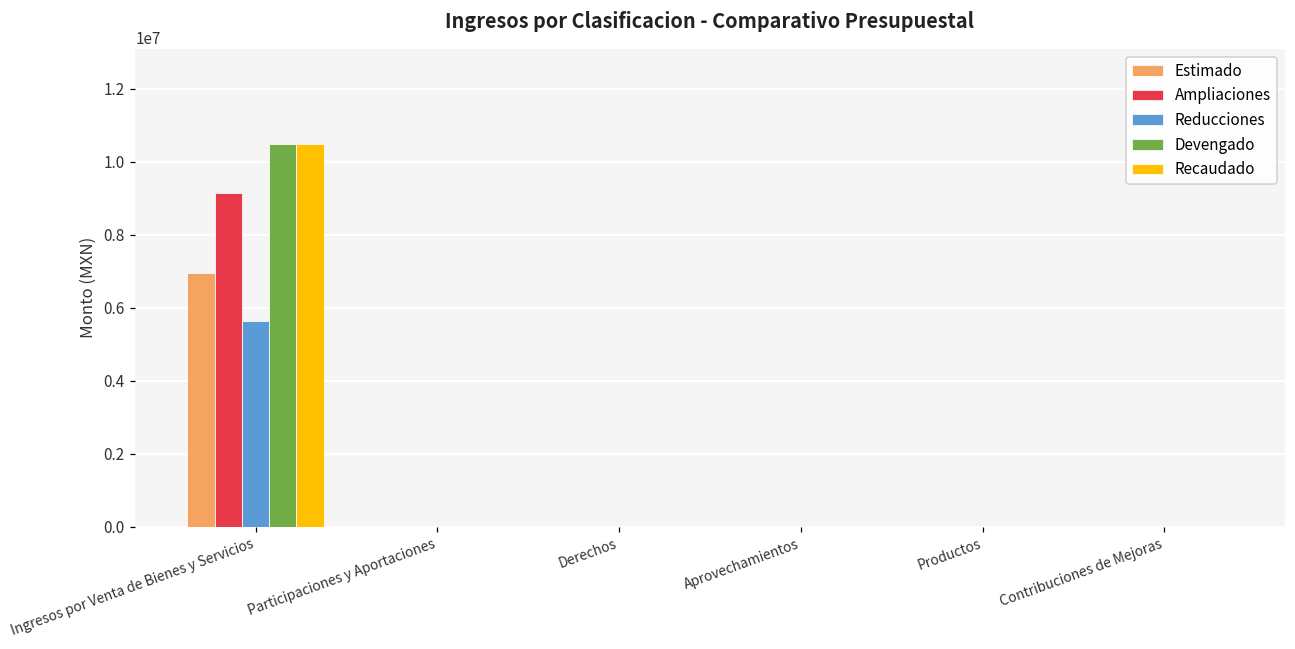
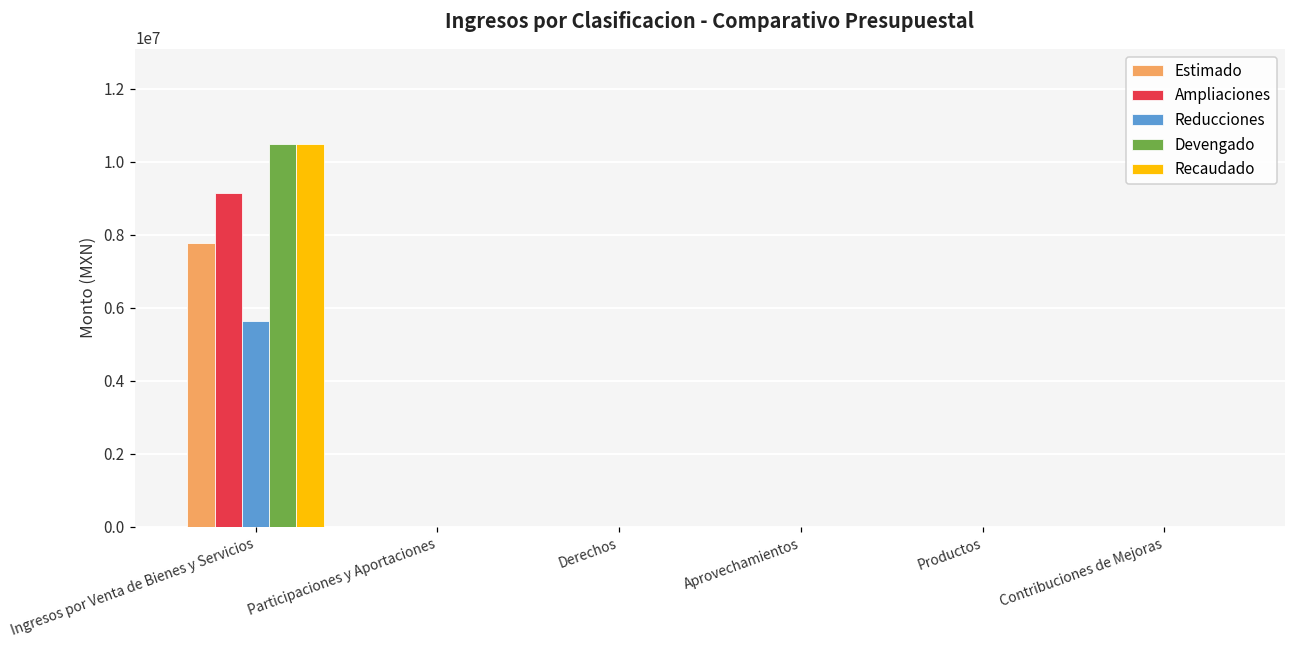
  {
    "Estimado": {
-     "Ingresos por Venta de Bienes y Servicios": 7000000,
+     "Ingresos por Venta de Bienes y Servicios": 7800000,
      "Participaciones y Aportaciones": 0,
      "Derechos": 0,
      "Aprovechamientos": 0,
      "Productos": 0,
      "Contribuciones de Mejoras": 0
    },
    "Ampliaciones": {
      "Ingresos por Venta de Bienes y Servicios": 9200000,
      "Participaciones y Aportaciones": 0,
      "Derechos": 0,
      "Aprovechamientos": 0,
      "Productos": 0,
      "Contribuciones de Mejoras": 0
    },
    "Reducciones": {
      "Ingresos por Venta de Bienes y Servicios": 5600000,
      "Participaciones y Aportaciones": 0,
      "Derechos": 0,
      "Aprovechamientos": 0,
      "Productos": 0,
      "Contribuciones de Mejoras": 0
    },
    "Devengado": {
      "Ingresos por Venta de Bienes y Servicios": 10500000,
      "Participaciones y Aportaciones": 0,
      "Derechos": 0,
      "Aprovechamientos": 0,
      "Productos": 0,
      "Contribuciones de Mejoras": 0
    },
    "Recaudado": {
      "Ingresos por Venta de Bienes y Servicios": 10500000,
      "Participaciones y Aportaciones": 0,
      "Derechos": 0,
      "Aprovechamientos": 0,
      "Productos": 0,
      "Contribuciones de Mejoras": 0
    }
  }
